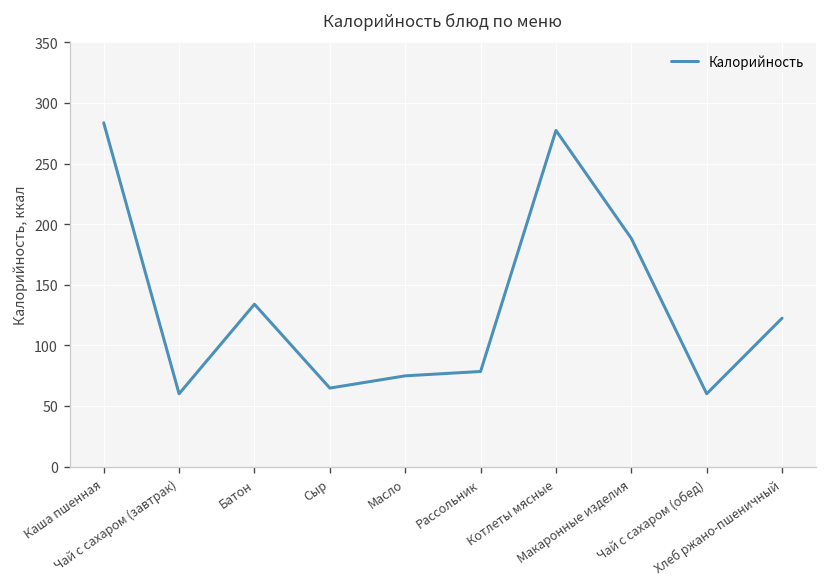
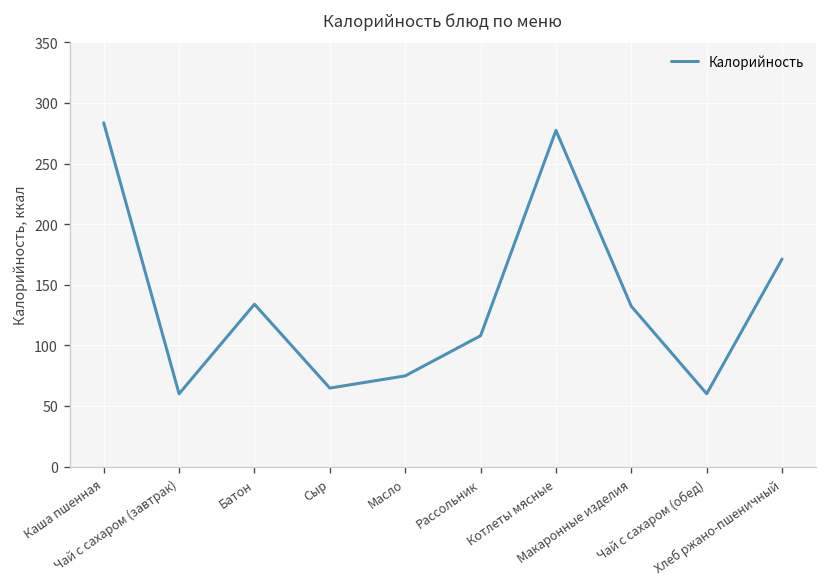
  {
    "Каша пшенная": 284,
    "Чай с сахаром (завтрак)": 60,
    "Батон": 134,
    "Сыр": 65,
    "Масло": 75,
-   "Рассольник": 78,
+   "Рассольник": 108,
    "Котлеты мясные": 277,
-   "Макаронные изделия": 188,
+   "Макаронные изделия": 132,
    "Чай с сахаром (обед)": 60,
-   "Хлеб ржано-пшеничный": 122
+   "Хлеб ржано-пшеничный": 171
  }
